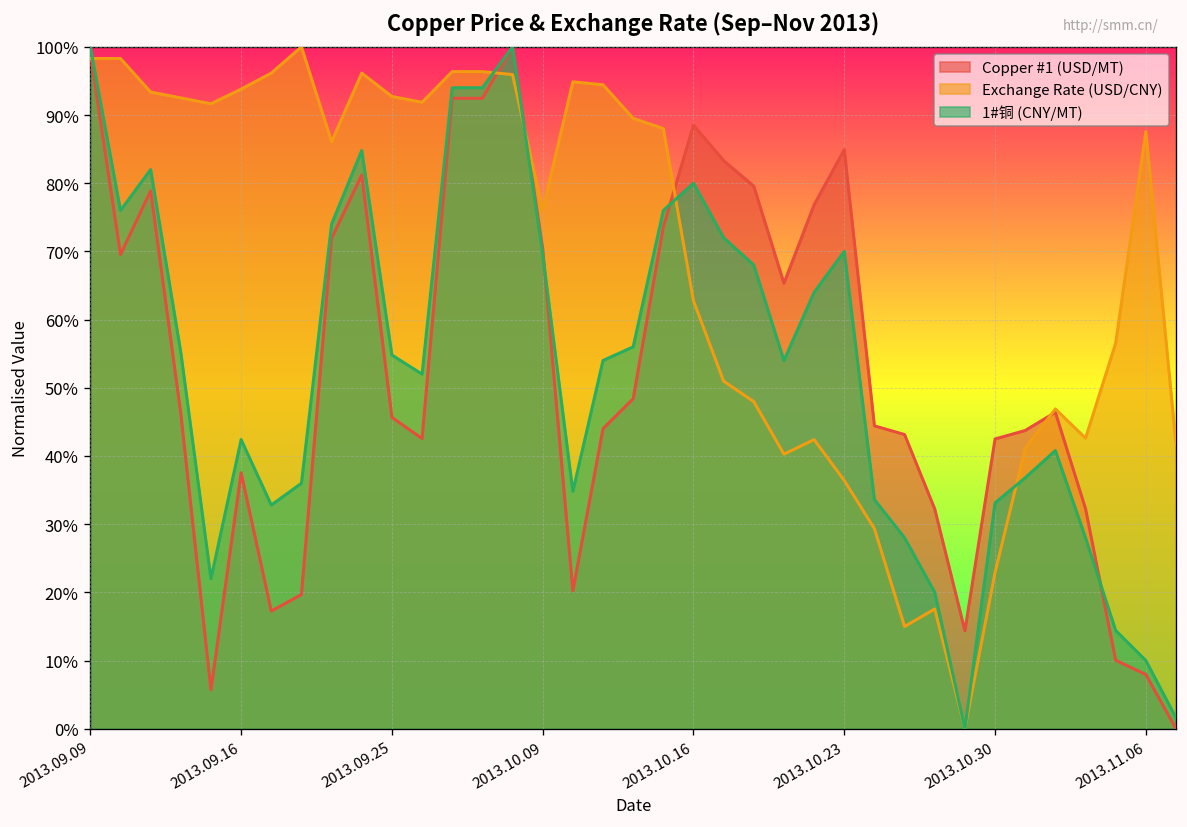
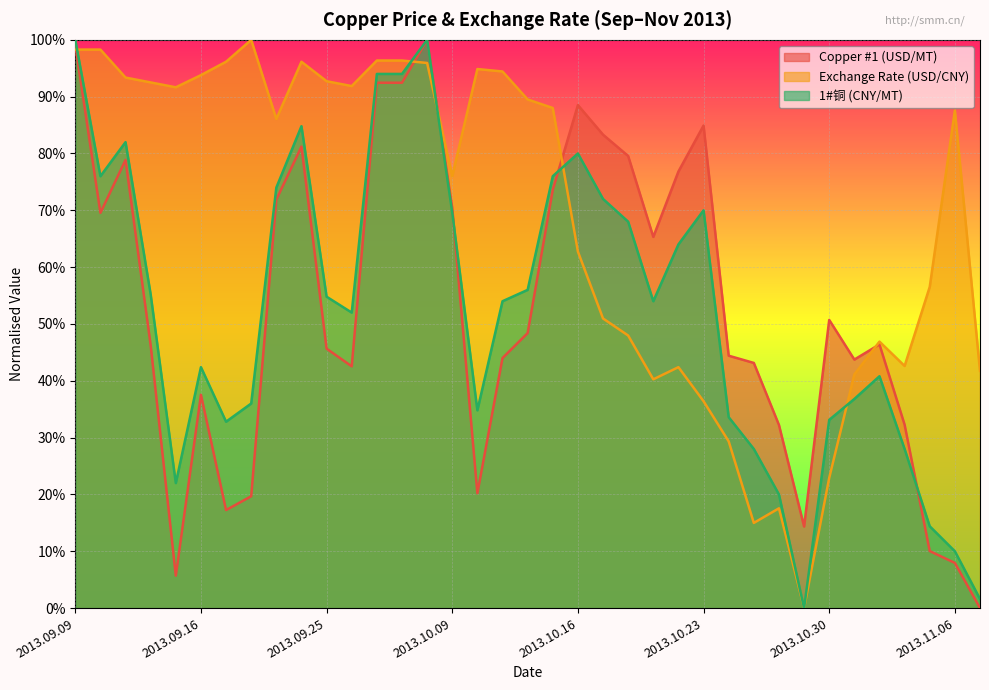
  {
    "Copper #1 (USD/MT)": {
      "2013.09.09": "99%",
      "2013.09.16": "38%",
      "2013.09.25": "46%",
      "2013.10.09": "70%",
      "2013.10.16": "89%",
      "2013.10.23": "85%",
-     "2013.10.30": "42%",
+     "2013.10.30": "51%",
      "2013.11.06": "8%"
    },
    "Exchange Rate (USD/CNY)": {
      "2013.09.09": "98%",
      "2013.09.16": "94%",
      "2013.09.25": "93%",
      "2013.10.09": "76%",
      "2013.10.16": "63%",
      "2013.10.23": "36%",
      "2013.10.30": "23%",
      "2013.11.06": "88%"
    },
    "1#铜 (CNY/MT)": {
      "2013.09.09": "100%",
      "2013.09.16": "42%",
      "2013.09.25": "55%",
      "2013.10.09": "70%",
      "2013.10.16": "80%",
      "2013.10.23": "70%",
      "2013.10.30": "33%",
      "2013.11.06": "10%"
    }
  }
